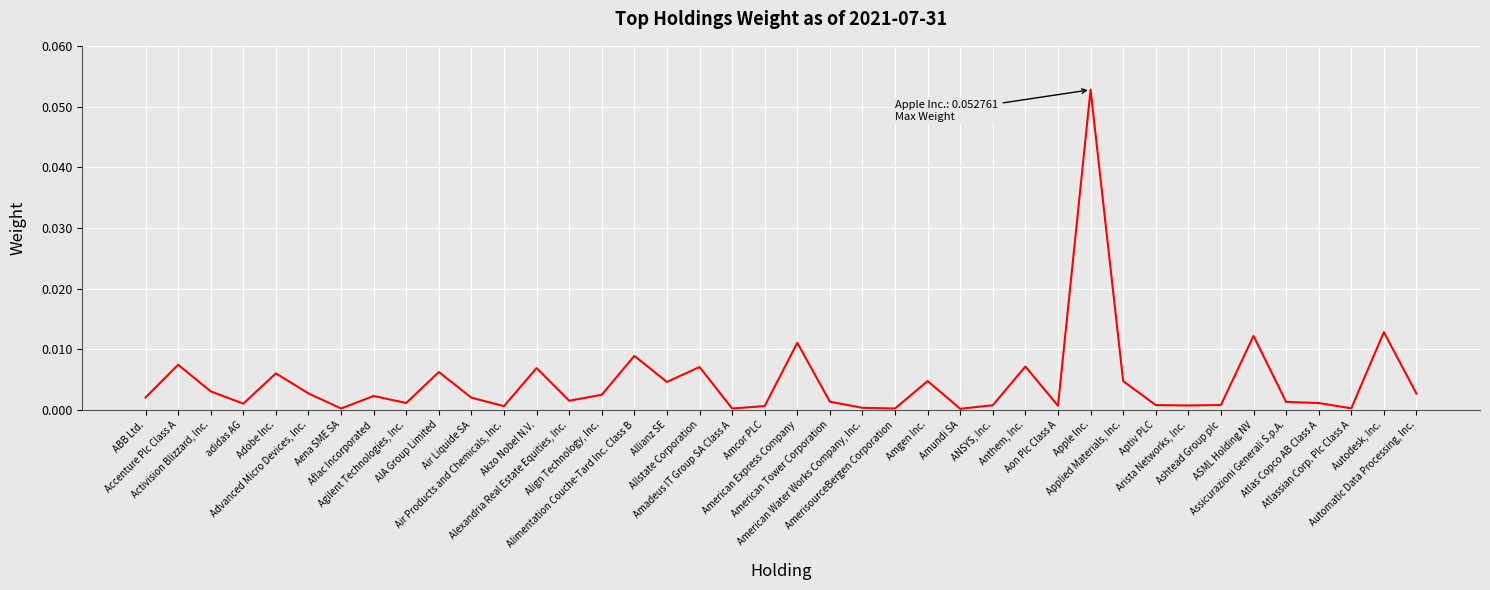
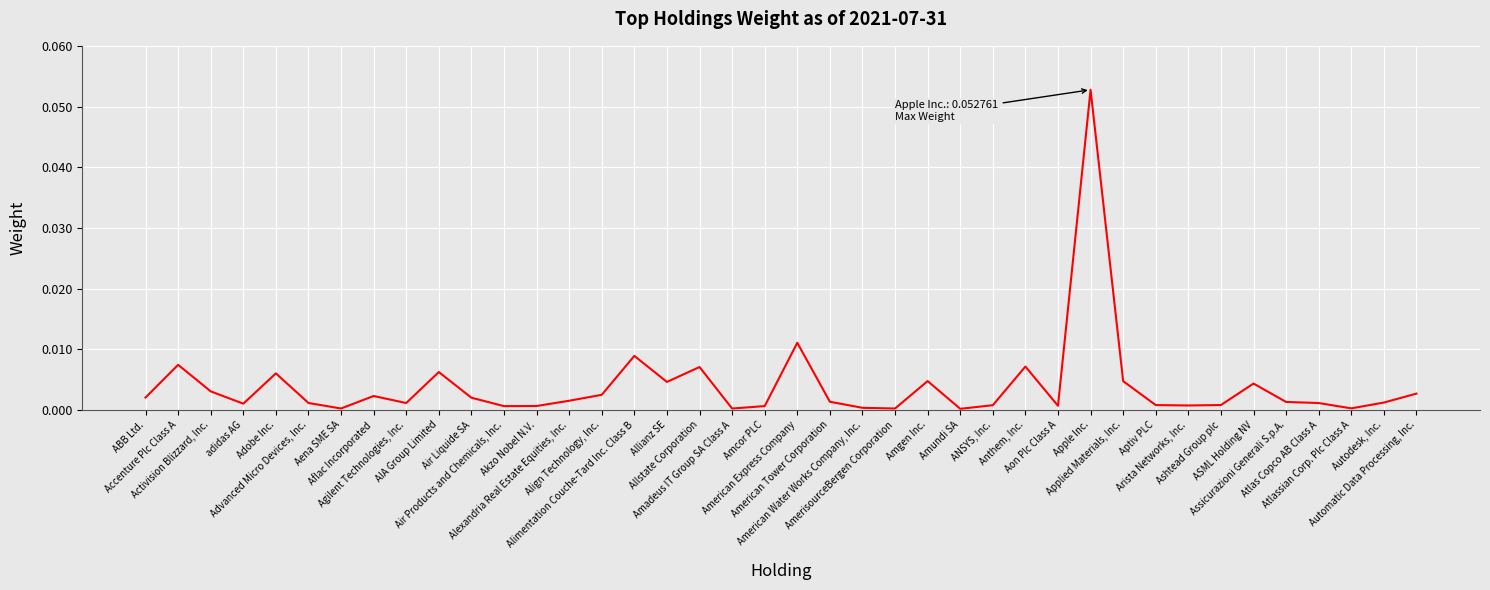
  {
    "ABB Ltd.": 0.002,
    "Accenture Plc Class A": 0.007,
    "Activision Blizzard, Inc.": 0.003,
    "adidas AG": 0.001,
    "Adobe Inc.": 0.006,
-   "Advanced Micro Devices, Inc.": 0.003,
+   "Advanced Micro Devices, Inc.": 0.001,
    "Aena SME SA": 0.000,
    "Aflac Incorporated": 0.002,
    "Agilent Technologies, Inc.": 0.001,
    "AIA Group Limited": 0.006,
    "Air Liquide SA": 0.002,
    "Air Products and Chemicals, Inc.": 0.001,
-   "Akzo Nobel N.V.": 0.007,
+   "Akzo Nobel N.V.": 0.001,
    "Alexandria Real Estate Equities, Inc.": 0.002,
    "Align Technology, Inc.": 0.002,
    "Alimentation Couche-Tard Inc. Class B": 0.009,
    "Allianz SE": 0.005,
    "Allstate Corporation": 0.007,
    "Amadeus IT Group SA Class A": 0.000,
    "Amcor PLC": 0.001,
    "American Express Company": 0.011,
    "American Tower Corporation": 0.001,
    "American Water Works Company, Inc.": 0.000,
    "AmerisourceBergen Corporation": 0.000,
    "Amgen Inc.": 0.005,
    "Amundi SA": 0.000,
    "ANSYS, Inc.": 0.001,
    "Anthem, Inc.": 0.007,
    "Aon Plc Class A": 0.001,
    "Applied Materials, Inc.": 0.005,
    "Aptiv PLC": 0.001,
    "Arista Networks, Inc.": 0.001,
    "Ashtead Group plc": 0.001,
-   "ASML Holding NV": 0.012,
+   "ASML Holding NV": 0.004,
    "Assicurazioni Generali S.p.A.": 0.001,
    "Atlas Copco AB Class A": 0.001,
    "Atlassian Corp. Plc Class A": 0.000,
-   "Autodesk, Inc.": 0.013,
+   "Autodesk, Inc.": 0.001,
    "Automatic Data Processing, Inc.": 0.003
  }
